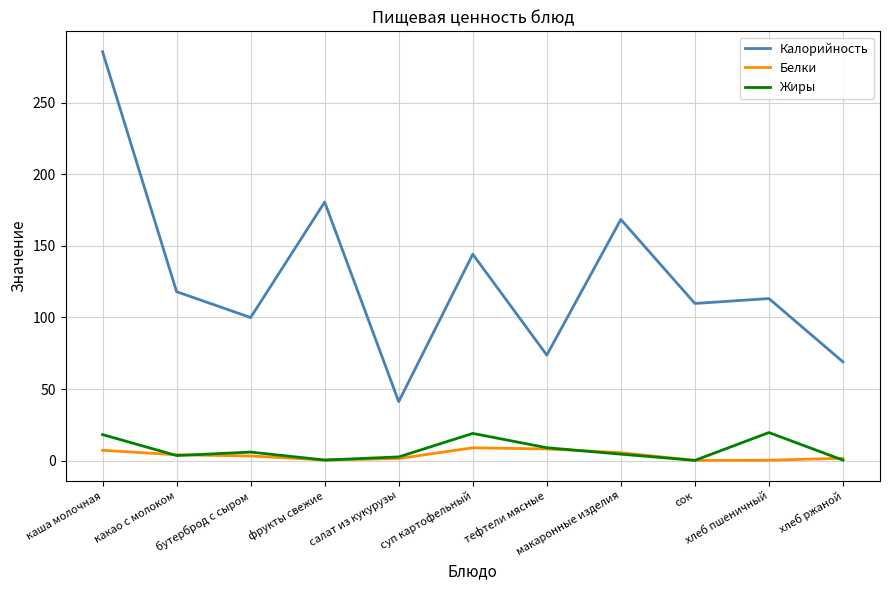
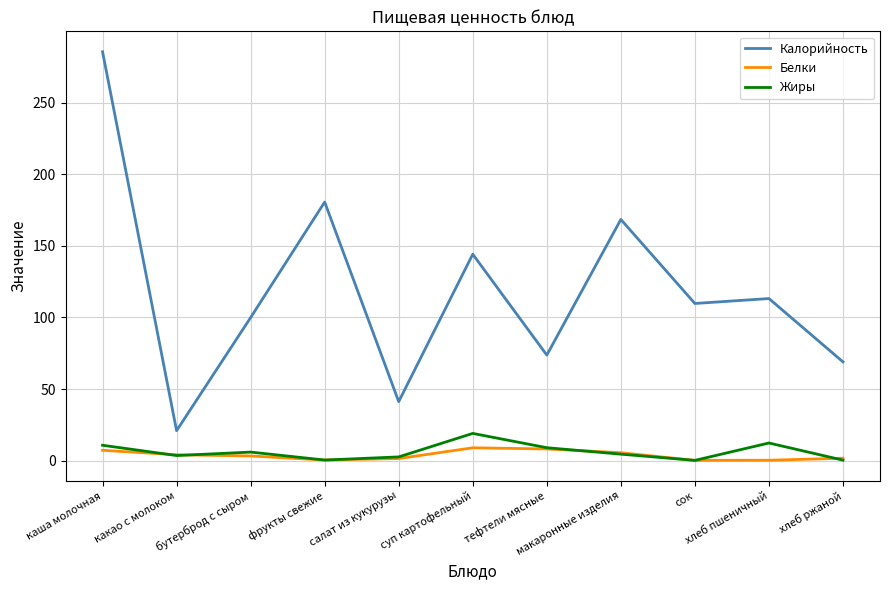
  {
    "Калорийность": {
      "каша молочная": 286,
-     "какао с молоком": 118,
+     "какао с молоком": 21,
      "бутерброд с сыром": 100,
      "фрукты свежие": 181,
      "салат из кукурузы": 41,
      "суп картофельный": 144,
      "тефтели мясные": 74,
      "макаронные изделия": 168,
      "сок": 110,
      "хлеб пшеничный": 113,
      "хлеб ржаной": 69
    },
    "Белки": {
      "каша молочная": 7,
      "бутерброд с сыром": 3,
      "суп картофельный": 9,
      "хлеб пшеничный": 0
    },
    "Жиры": {
-     "каша молочная": 18,
+     "каша молочная": 11,
      "бутерброд с сыром": 6,
      "суп картофельный": 19,
-     "хлеб пшеничный": 20
+     "хлеб пшеничный": 12
    }
  }
